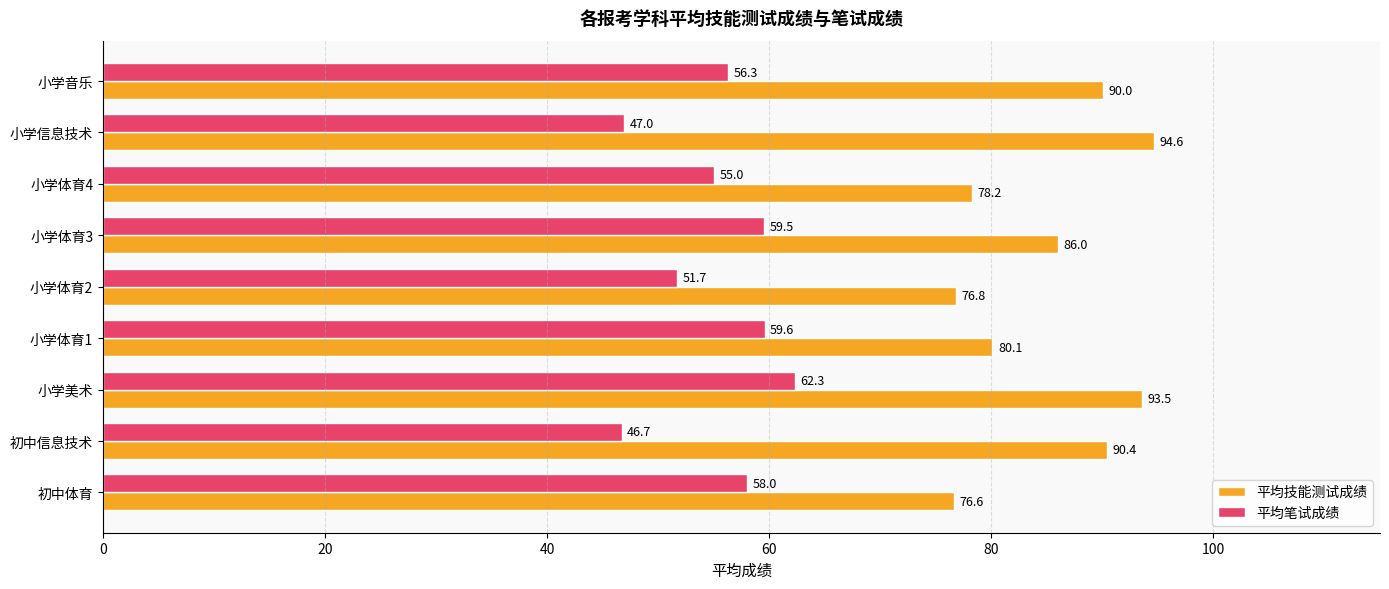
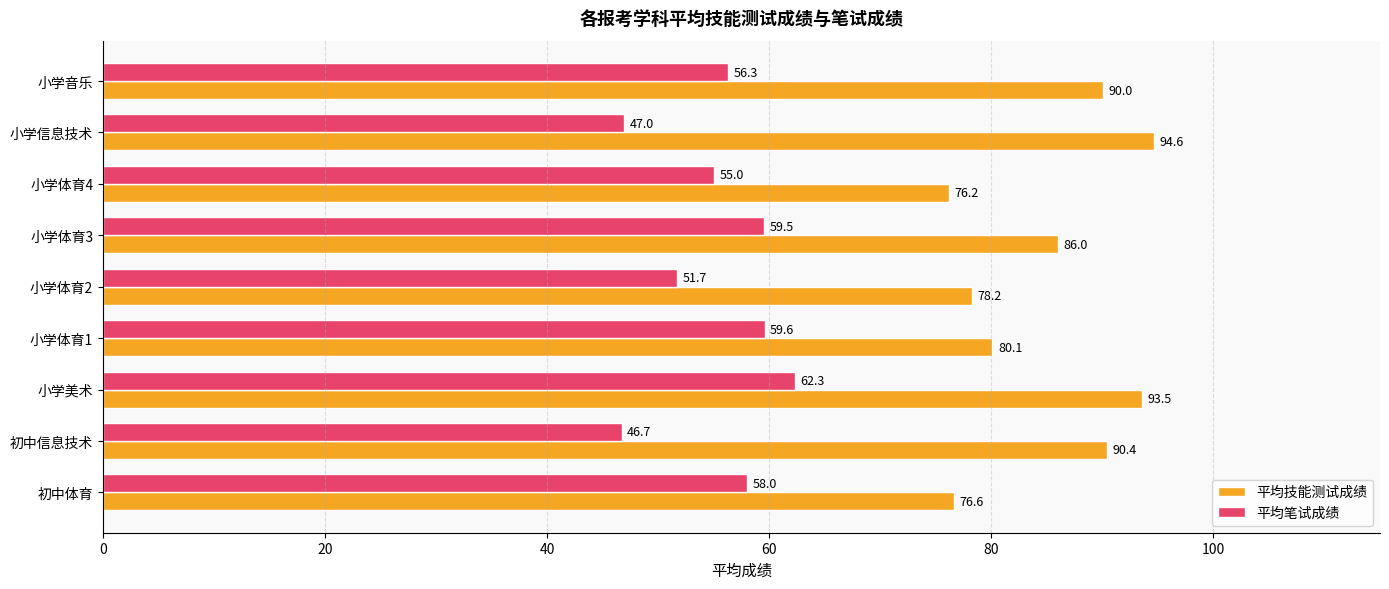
  {
    "平均技能测试成绩": {
      "小学音乐": 90.0,
      "小学信息技术": 94.6,
-     "小学体育4": 78.2,
+     "小学体育4": 76.2,
      "小学体育3": 86.0,
-     "小学体育2": 76.8,
+     "小学体育2": 78.2,
      "小学体育1": 80.1,
      "小学美术": 93.5,
      "初中信息技术": 90.4,
      "初中体育": 76.6
    },
    "平均笔试成绩": {
      "小学音乐": 56.3,
      "小学信息技术": 47.0,
      "小学体育4": 55.0,
      "小学体育3": 59.5,
      "小学体育2": 51.7,
      "小学体育1": 59.6,
      "小学美术": 62.3,
      "初中信息技术": 46.7,
      "初中体育": 58.0
    }
  }
